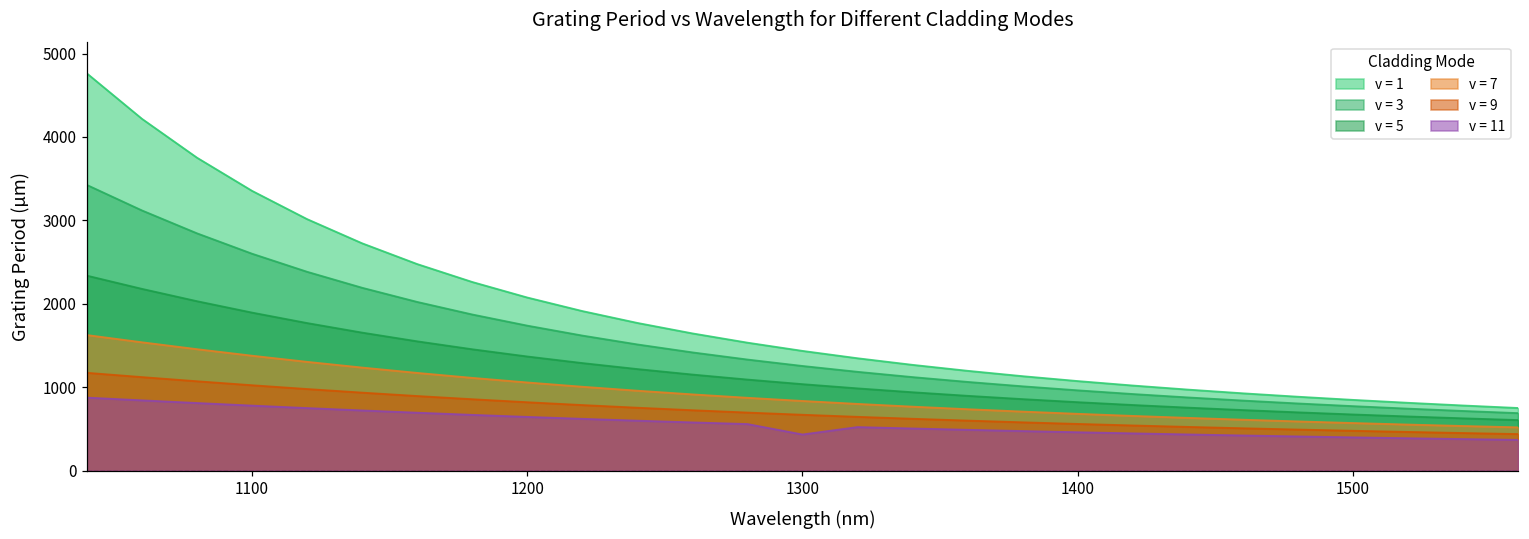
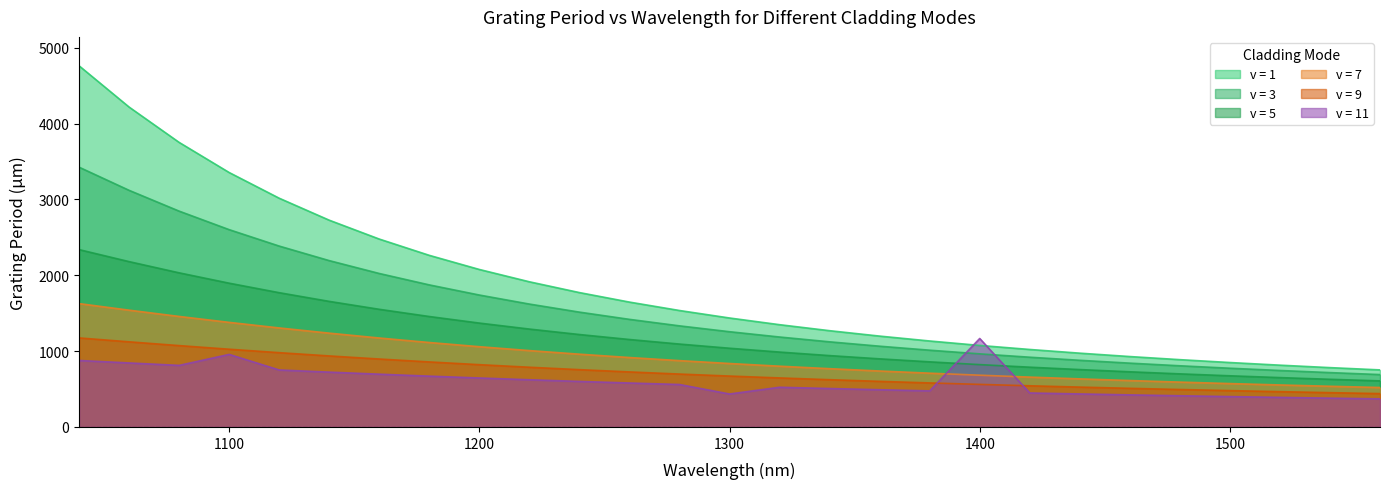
  {
    "v = 11": {
-     "1100": 800,
+     "1100": 1000,
      "1200": 600,
      "1300": 400,
-     "1400": 500,
+     "1400": 1200,
      "1500": 400
    }
  }
